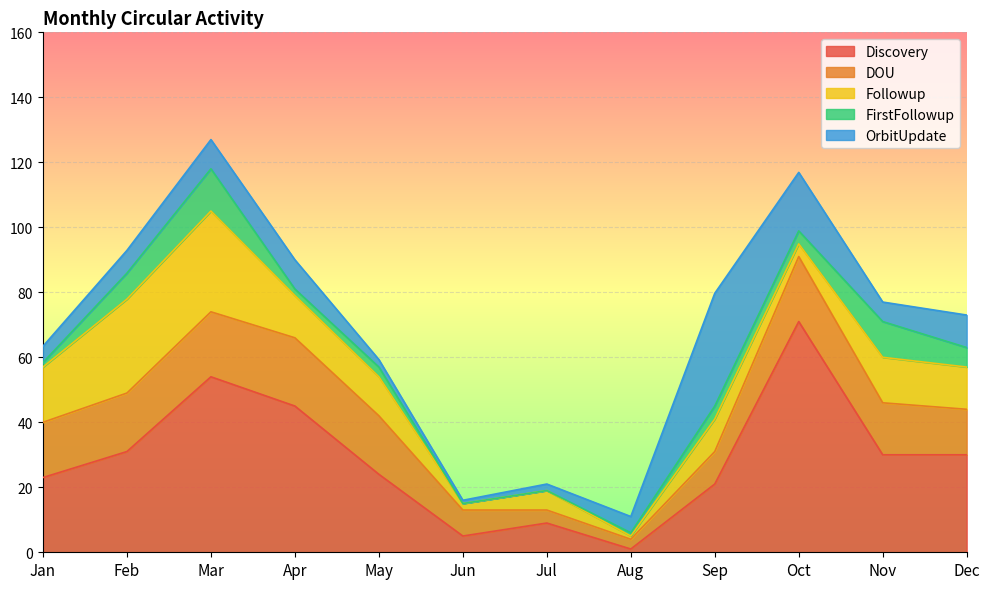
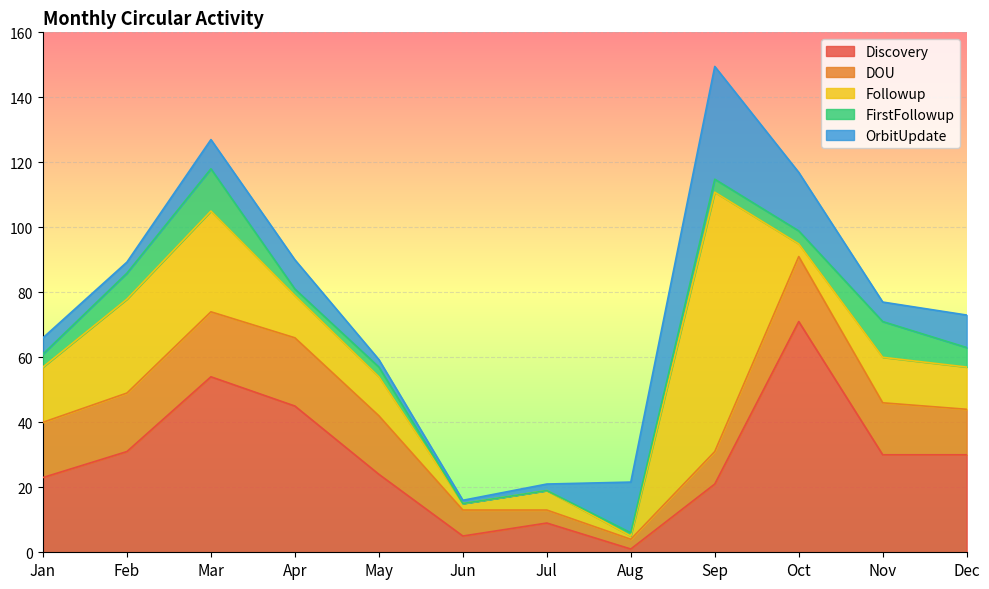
  {
    "Followup": {
      "Jan": 17,
      "Feb": 29,
      "Mar": 31,
      "Apr": 13,
      "May": 12,
      "Aug": 1,
-     "Sep": 10,
+     "Sep": 80,
      "Oct": 4,
      "Nov": 14,
      "Dec": 13
    },
    "FirstFollowup": {
-     "Jan": 1,
+     "Jan": 4,
      "Feb": 8,
      "Mar": 13,
      "Apr": 2,
      "May": 3,
      "Aug": 1,
      "Sep": 4,
      "Oct": 4,
      "Nov": 11,
      "Dec": 6
    },
    "OrbitUpdate": {
      "Jan": 5,
-     "Feb": 7,
+     "Feb": 3,
      "Mar": 9,
      "Apr": 9,
      "May": 2,
      "Jun": 1,
      "Jul": 2,
-     "Aug": 5,
+     "Aug": 16,
      "Sep": 35,
      "Oct": 18,
      "Nov": 6,
      "Dec": 10
    }
  }
